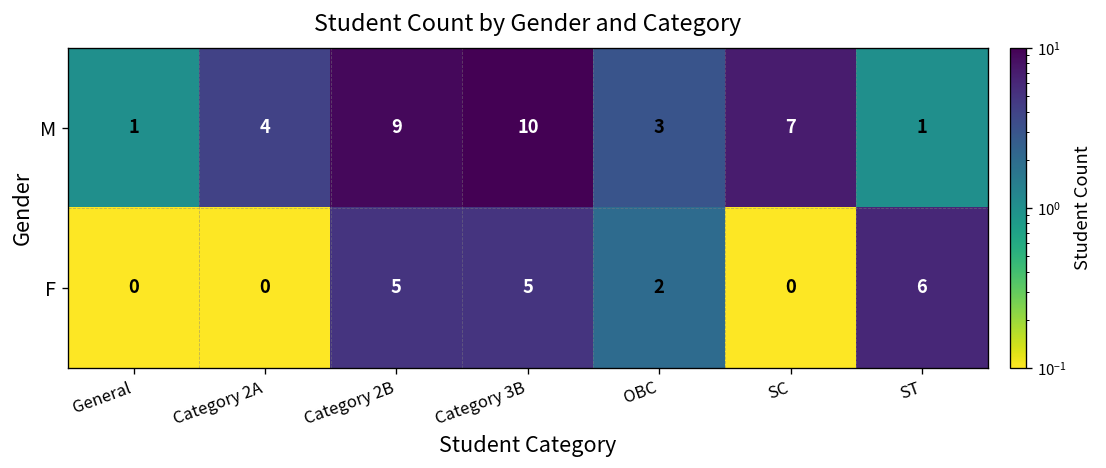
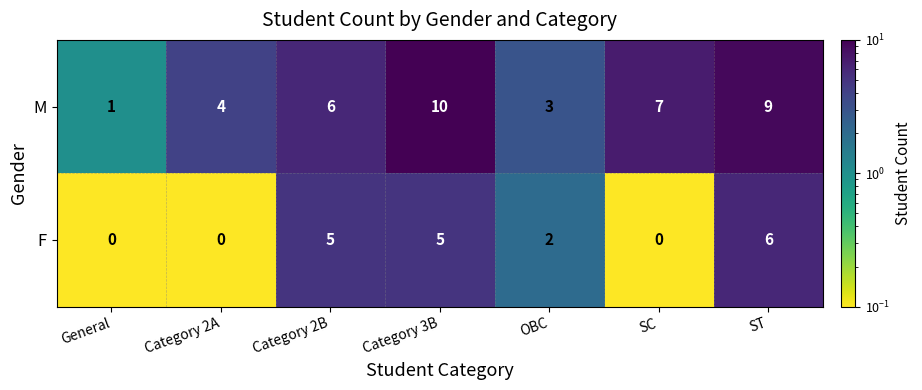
  {
    "M": {
      "General": 1,
      "Category 2A": 4,
-     "Category 2B": 9,
+     "Category 2B": 6,
      "Category 3B": 10,
      "OBC": 3,
      "SC": 7,
-     "ST": 1
+     "ST": 9
    },
    "F": {
      "General": 0,
      "Category 2A": 0,
      "Category 2B": 5,
      "Category 3B": 5,
      "OBC": 2,
      "SC": 0,
      "ST": 6
    }
  }
